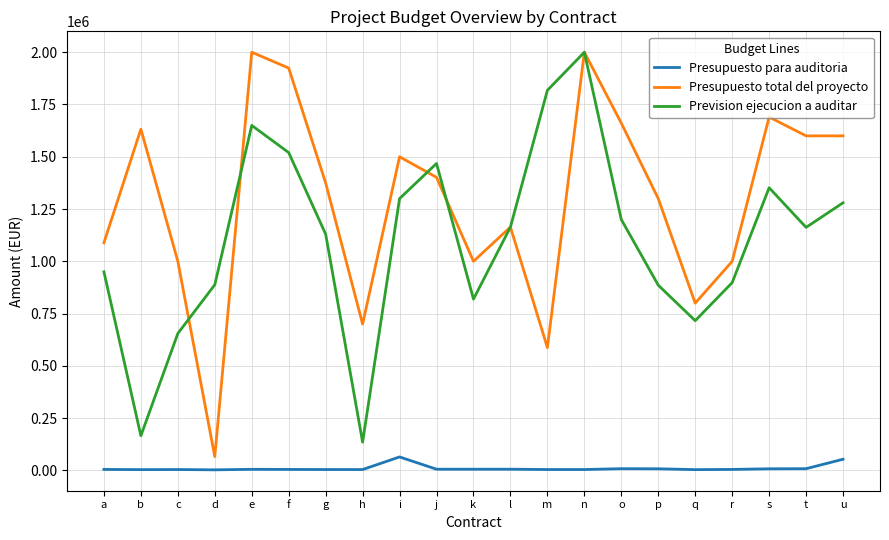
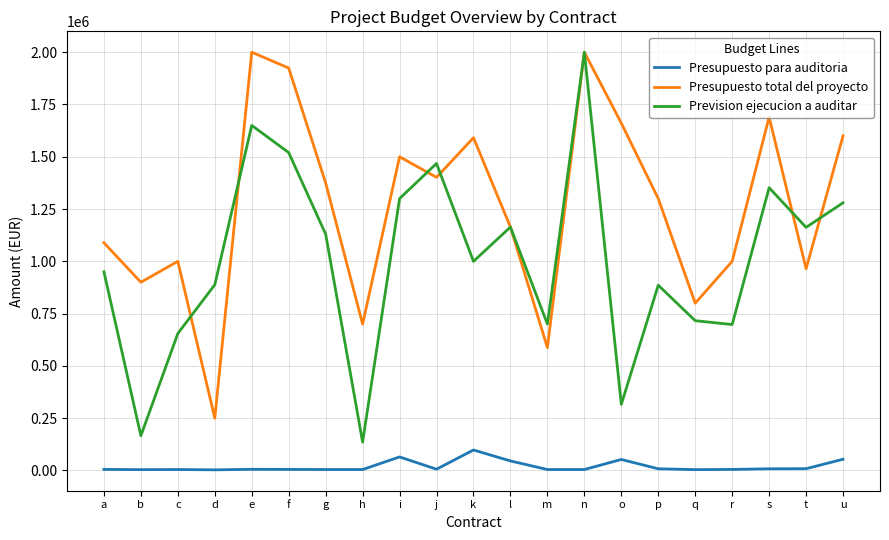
  {
    "Presupuesto para auditoria": {
      "a": 10000,
      "b": 0,
      "c": 0,
      "d": 0,
      "e": 10000,
      "f": 10000,
      "g": 0,
      "h": 0,
      "i": 60000,
      "j": 10000,
-     "k": 10000,
-     "l": 10000,
+     "k": 100000,
+     "l": 50000,
      "m": 0,
      "n": 0,
-     "o": 10000,
+     "o": 50000,
      "p": 10000,
      "q": 0,
      "r": 10000,
      "s": 10000,
      "t": 10000,
      "u": 50000
    },
    "Presupuesto total del proyecto": {
      "a": 1090000,
-     "b": 1630000,
+     "b": 900000,
      "c": 1000000,
-     "d": 70000,
+     "d": 250000,
      "e": 2000000,
      "f": 1920000,
      "g": 1380000,
      "h": 700000,
      "i": 1500000,
      "j": 1400000,
-     "k": 1000000,
+     "k": 1590000,
      "m": 590000,
      "o": 1660000,
      "p": 1300000,
      "q": 800000,
      "r": 1000000,
-     "t": 1600000,
+     "t": 960000,
      "u": 1600000
    },
    "Prevision ejecucion a auditar": {
      "a": 950000,
      "b": 170000,
      "c": 660000,
      "d": 890000,
      "e": 1650000,
      "f": 1520000,
      "g": 1130000,
      "h": 140000,
      "i": 1300000,
      "j": 1470000,
-     "k": 820000,
-     "m": 1820000,
-     "o": 1200000,
+     "k": 1000000,
+     "m": 700000,
+     "o": 320000,
      "p": 890000,
      "q": 720000,
-     "r": 900000,
+     "r": 700000,
      "s": 1350000,
      "t": 1160000,
      "u": 1280000
    }
  }
